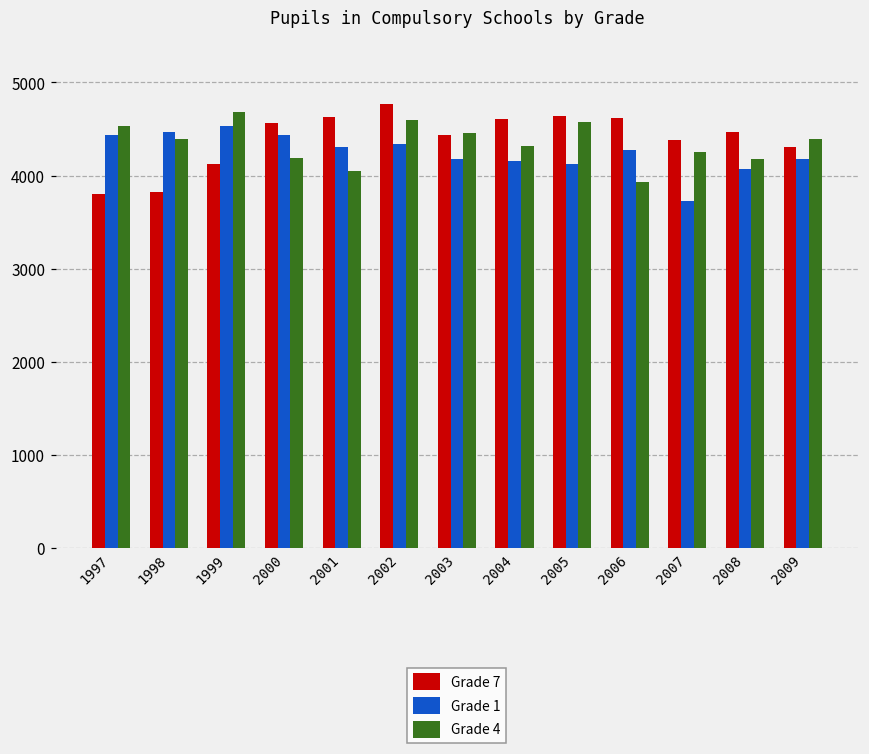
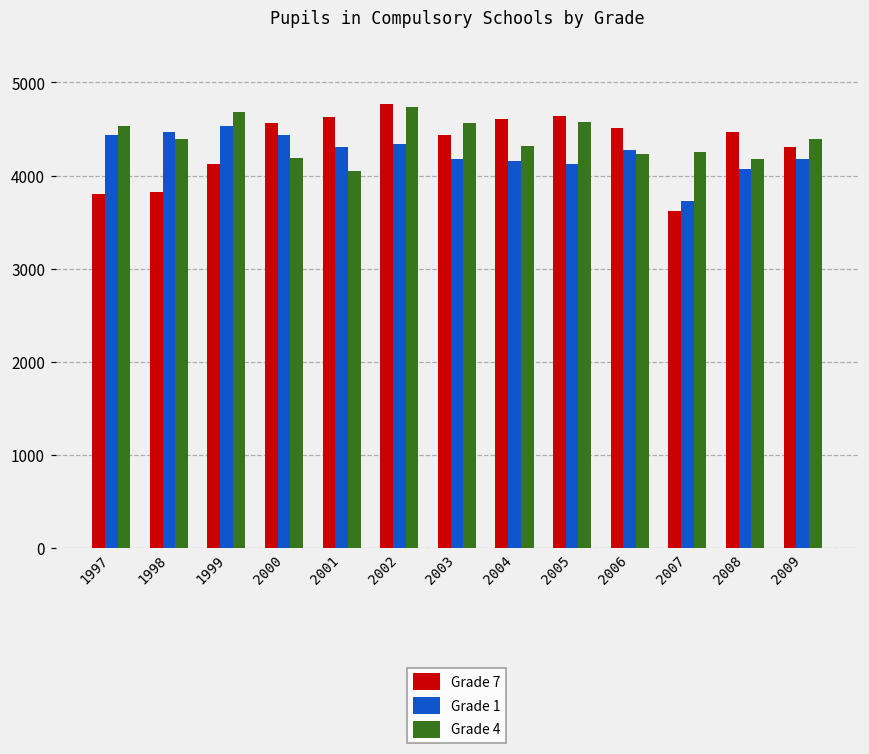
  {
    "Grade 7": {
      "1997": 3800,
      "1998": 3800,
      "1999": 4100,
      "2000": 4600,
      "2001": 4600,
      "2002": 4800,
      "2003": 4400,
      "2004": 4600,
      "2005": 4600,
-     "2006": 4600,
-     "2007": 4400,
+     "2006": 4500,
+     "2007": 3600,
      "2008": 4500,
      "2009": 4300
    },
    "Grade 1": {
      "1997": 4400,
      "1998": 4500,
      "1999": 4500,
      "2000": 4400,
      "2001": 4300,
      "2002": 4300,
      "2003": 4200,
      "2004": 4200,
      "2005": 4100,
      "2006": 4300,
      "2007": 3700,
      "2008": 4100,
      "2009": 4200
    },
    "Grade 4": {
      "1997": 4500,
      "1998": 4400,
      "1999": 4700,
      "2000": 4200,
      "2001": 4100,
-     "2002": 4600,
-     "2003": 4500,
+     "2002": 4700,
+     "2003": 4600,
      "2004": 4300,
      "2005": 4600,
-     "2006": 3900,
+     "2006": 4200,
      "2007": 4300,
      "2008": 4200,
      "2009": 4400
    }
  }
